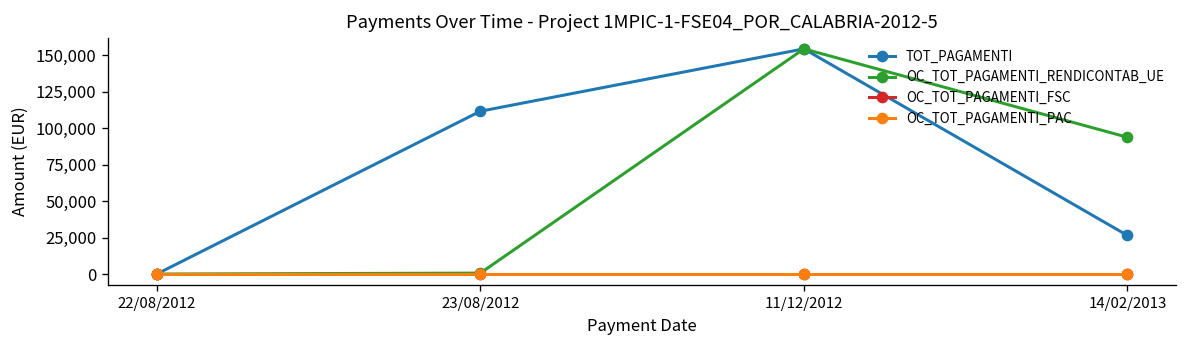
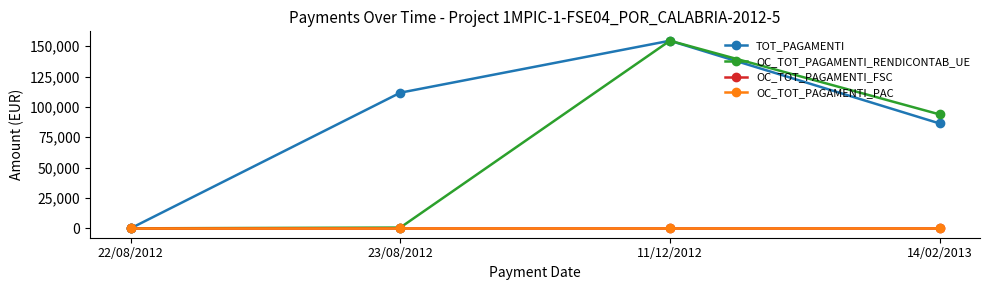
  {
    "TOT_PAGAMENTI": {
      "23/08/2012": "112,000",
-     "14/02/2013": "26,000"
+     "14/02/2013": "86,000"
    },
    "OC_TOT_PAGAMENTI_RENDICONTAB_UE": {
      "14/02/2013": "94,000"
    },
    "OC_TOT_PAGAMENTI_PAC": {
      "11/12/2012": "0",
      "14/02/2013": "0"
    }
  }
